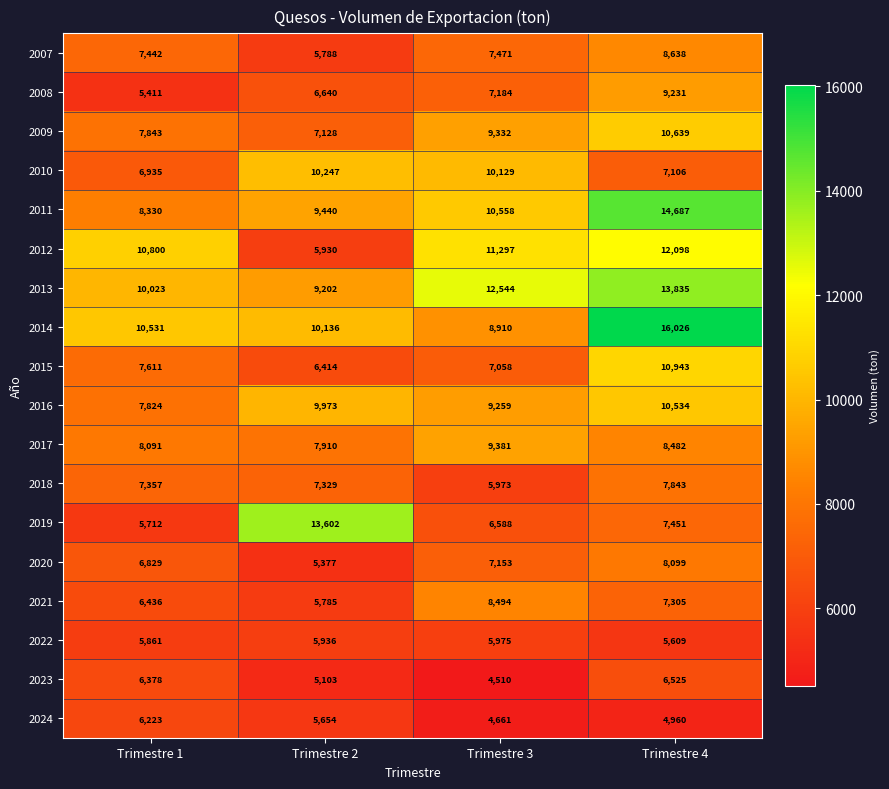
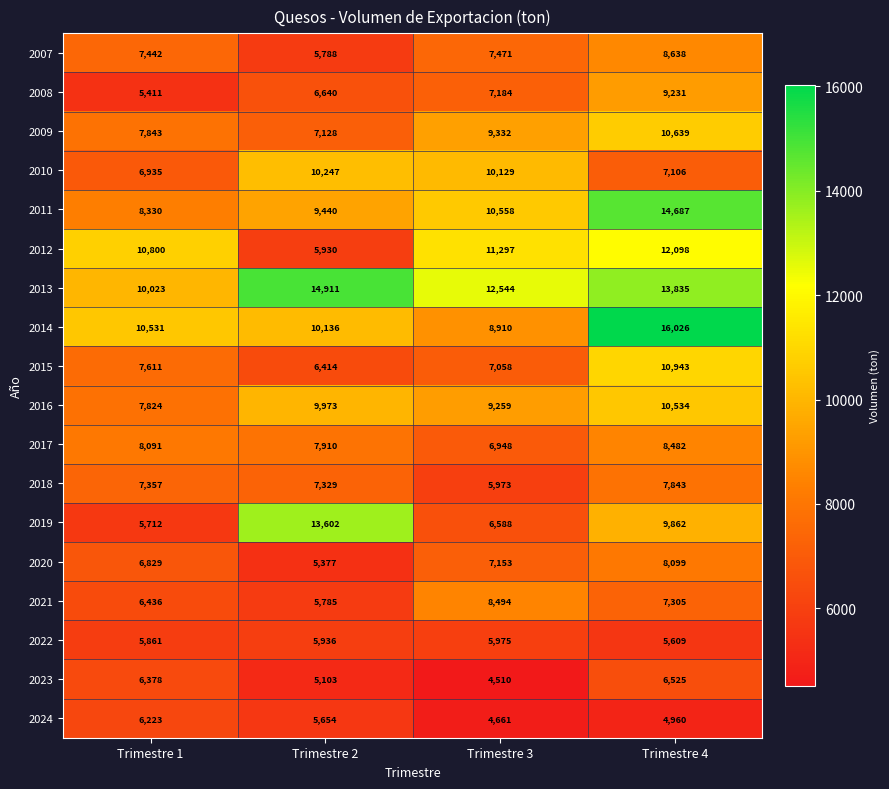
  {
    "2007": {
      "Trimestre 1": "7,442",
      "Trimestre 2": "5,788",
      "Trimestre 3": "7,471",
      "Trimestre 4": "8,638"
    },
    "2008": {
      "Trimestre 1": "5,411",
      "Trimestre 2": "6,640",
      "Trimestre 3": "7,184",
      "Trimestre 4": "9,231"
    },
    "2009": {
      "Trimestre 1": "7,843",
      "Trimestre 2": "7,128",
      "Trimestre 3": "9,332",
      "Trimestre 4": "10,639"
    },
    "2010": {
      "Trimestre 1": "6,935",
      "Trimestre 2": "10,247",
      "Trimestre 3": "10,129",
      "Trimestre 4": "7,106"
    },
    "2011": {
      "Trimestre 1": "8,330",
      "Trimestre 2": "9,440",
      "Trimestre 3": "10,558",
      "Trimestre 4": "14,687"
    },
    "2012": {
      "Trimestre 1": "10,800",
      "Trimestre 2": "5,930",
      "Trimestre 3": "11,297",
      "Trimestre 4": "12,098"
    },
    "2013": {
      "Trimestre 1": "10,023",
-     "Trimestre 2": "9,202",
+     "Trimestre 2": "14,911",
      "Trimestre 3": "12,544",
      "Trimestre 4": "13,835"
    },
    "2014": {
      "Trimestre 1": "10,531",
      "Trimestre 2": "10,136",
      "Trimestre 3": "8,910",
      "Trimestre 4": "16,026"
    },
    "2015": {
      "Trimestre 1": "7,611",
      "Trimestre 2": "6,414",
      "Trimestre 3": "7,058",
      "Trimestre 4": "10,943"
    },
    "2016": {
      "Trimestre 1": "7,824",
      "Trimestre 2": "9,973",
      "Trimestre 3": "9,259",
      "Trimestre 4": "10,534"
    },
    "2017": {
      "Trimestre 1": "8,091",
      "Trimestre 2": "7,910",
-     "Trimestre 3": "9,381",
+     "Trimestre 3": "6,948",
      "Trimestre 4": "8,482"
    },
    "2018": {
      "Trimestre 1": "7,357",
      "Trimestre 2": "7,329",
      "Trimestre 3": "5,973",
      "Trimestre 4": "7,843"
    },
    "2019": {
      "Trimestre 1": "5,712",
      "Trimestre 2": "13,602",
      "Trimestre 3": "6,588",
-     "Trimestre 4": "7,451"
+     "Trimestre 4": "9,862"
    },
    "2020": {
      "Trimestre 1": "6,829",
      "Trimestre 2": "5,377",
      "Trimestre 3": "7,153",
      "Trimestre 4": "8,099"
    },
    "2021": {
      "Trimestre 1": "6,436",
      "Trimestre 2": "5,785",
      "Trimestre 3": "8,494",
      "Trimestre 4": "7,305"
    },
    "2022": {
      "Trimestre 1": "5,861",
      "Trimestre 2": "5,936",
      "Trimestre 3": "5,975",
      "Trimestre 4": "5,609"
    },
    "2023": {
      "Trimestre 1": "6,378",
      "Trimestre 2": "5,103",
      "Trimestre 3": "4,510",
      "Trimestre 4": "6,525"
    },
    "2024": {
      "Trimestre 1": "6,223",
      "Trimestre 2": "5,654",
      "Trimestre 3": "4,661",
      "Trimestre 4": "4,960"
    }
  }
